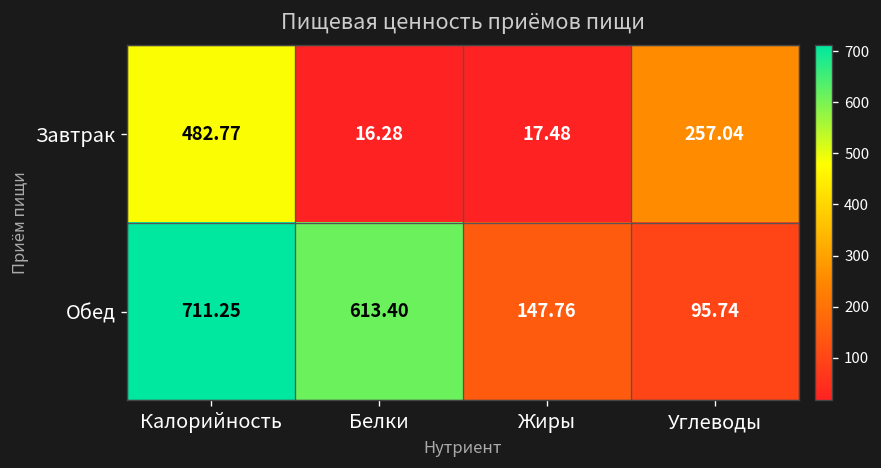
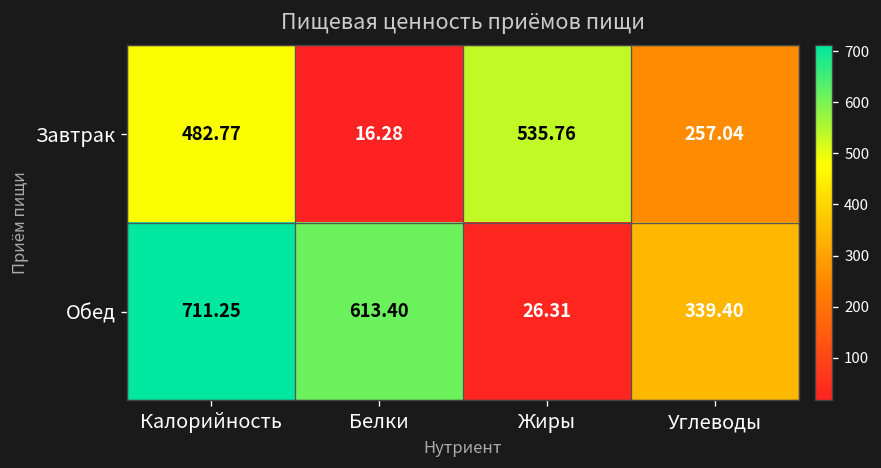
  {
    "Завтрак": {
      "Калорийность": 482.77,
      "Белки": 16.28,
-     "Жиры": 17.48,
+     "Жиры": 535.76,
      "Углеводы": 257.04
    },
    "Обед": {
      "Калорийность": 711.25,
      "Белки": 613.40,
-     "Жиры": 147.76,
-     "Углеводы": 95.74
+     "Жиры": 26.31,
+     "Углеводы": 339.40
    }
  }
